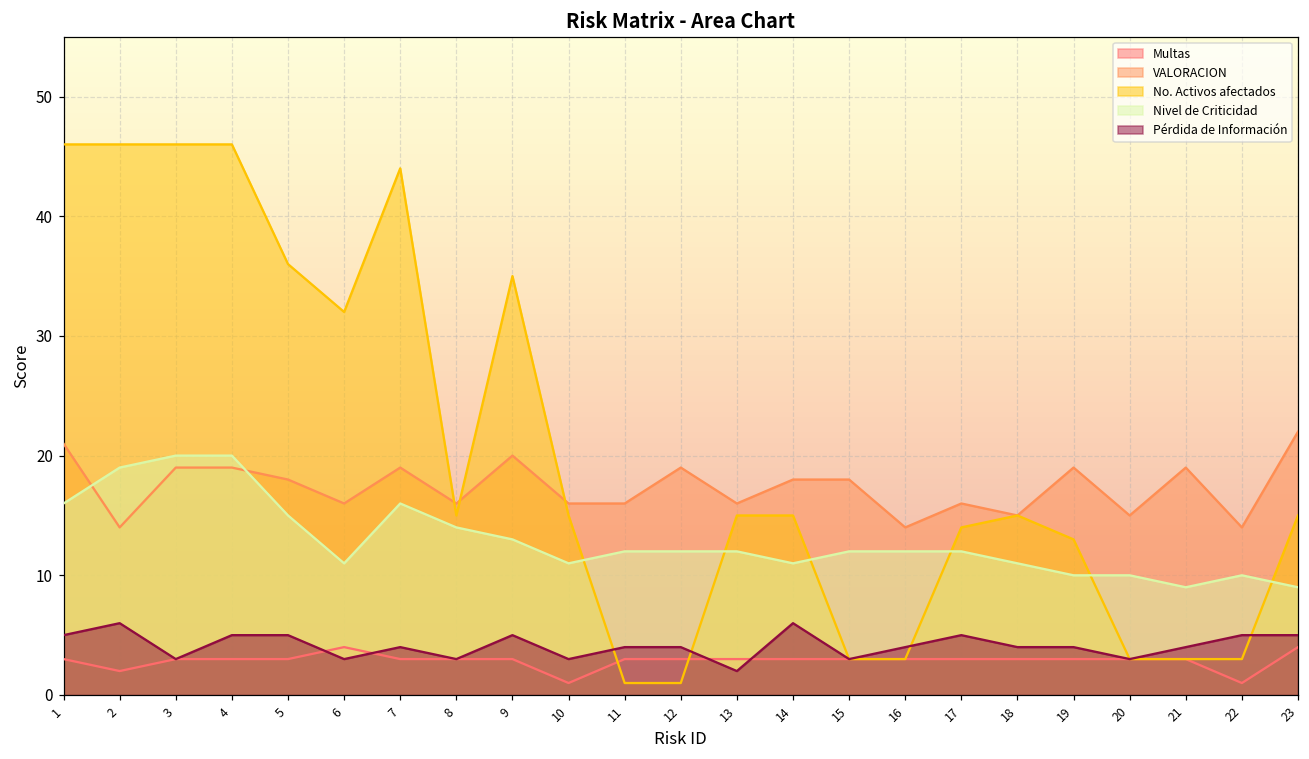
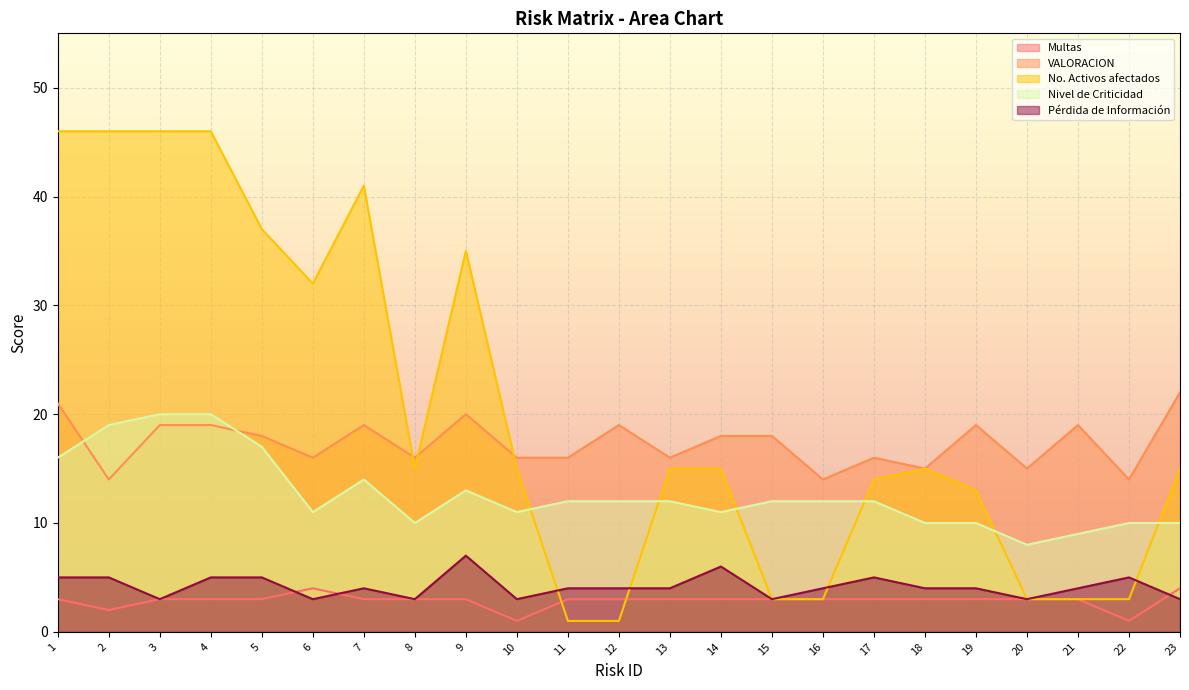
  {
    "No. Activos afectados": {
      "1": 46,
      "2": 46,
      "3": 46,
      "4": 46,
-     "5": 36,
+     "5": 37,
      "6": 32,
-     "7": 44,
+     "7": 41,
      "8": 15,
      "9": 35,
      "10": 15,
      "11": 1,
      "12": 1,
      "13": 15,
      "14": 15,
      "17": 14,
      "19": 13,
      "22": 3,
      "23": 15
    },
    "Nivel de Criticidad": {
      "1": 16,
      "2": 19,
      "3": 20,
      "4": 20,
-     "5": 15,
+     "5": 17,
      "6": 11,
-     "7": 16,
-     "8": 14,
+     "7": 14,
+     "8": 10,
      "9": 13,
      "10": 11,
      "11": 12,
      "12": 12,
      "13": 12,
      "14": 11,
      "15": 12,
      "16": 12,
      "17": 12,
-     "18": 11,
+     "18": 10,
      "19": 10,
-     "20": 10,
+     "20": 8,
      "21": 9,
      "22": 10,
-     "23": 9
+     "23": 10
    },
    "Pérdida de Información": {
      "1": 5,
-     "2": 6,
+     "2": 5,
      "4": 5,
      "5": 5,
      "6": 3,
      "7": 4,
-     "9": 5,
+     "9": 7,
      "10": 3,
      "11": 4,
      "12": 4,
-     "13": 2,
+     "13": 4,
      "14": 6,
      "16": 4,
      "17": 5,
      "18": 4,
      "19": 4,
      "21": 4,
      "22": 5,
-     "23": 5
+     "23": 3
    }
  }
